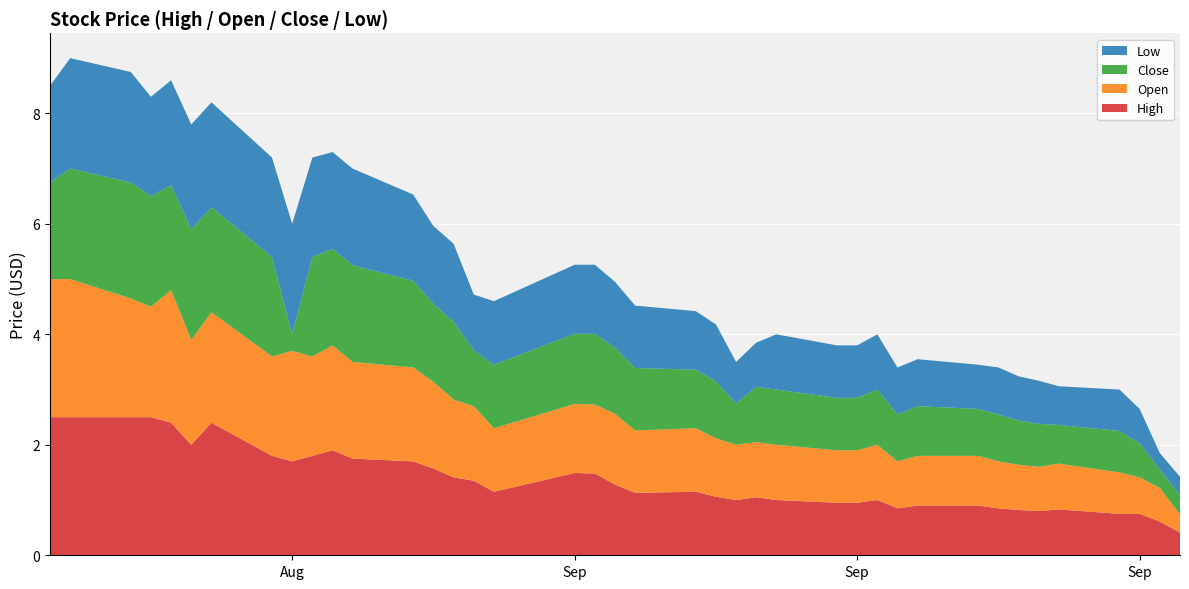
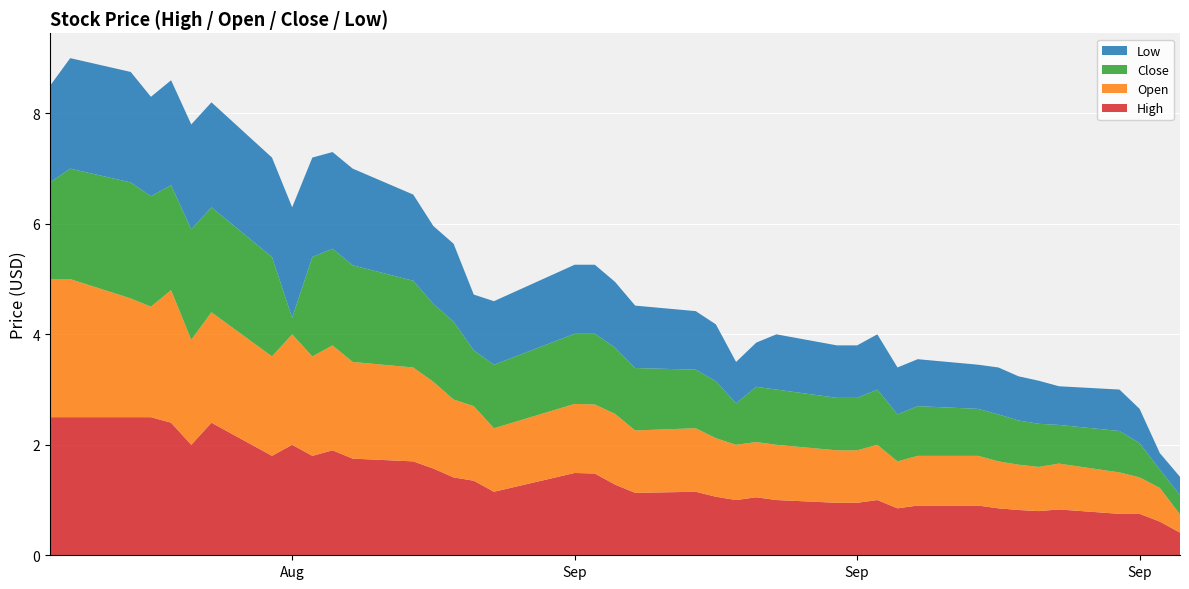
  {
    "High": {
-     "Aug": 1.7
+     "Aug": 2.0
    },
    "Open": {
      "Aug": 2.0
    },
    "Close": {
      "Aug": 0.3
    },
    "Low": {
      "Aug": 2.0
    }
  }
